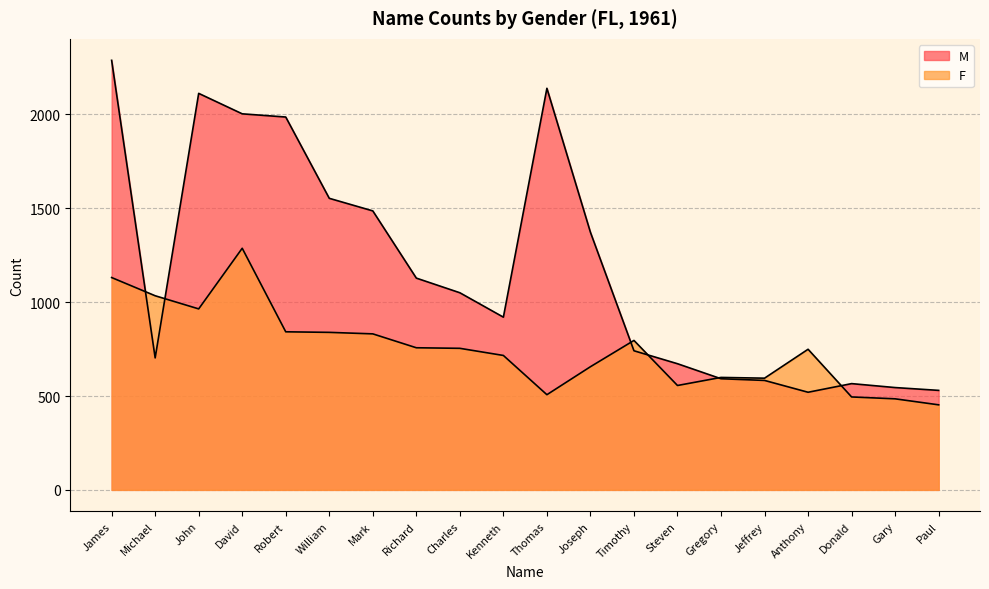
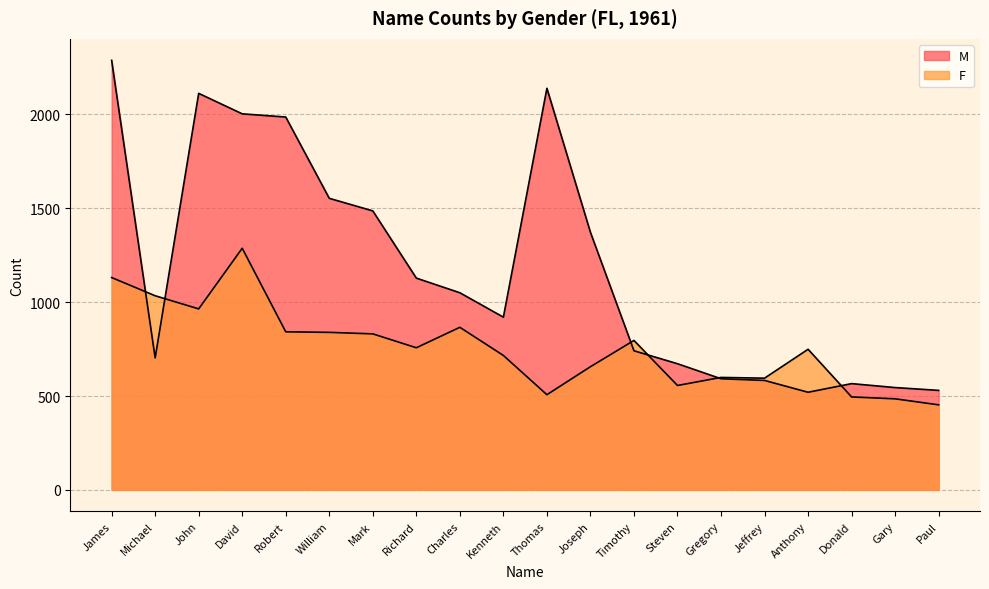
  {
    "M": {
      "James": 2290,
      "Michael": 700,
      "John": 2110,
      "David": 2000,
      "Robert": 1990,
      "William": 1550,
      "Mark": 1490,
      "Richard": 1130,
      "Charles": 1050,
      "Kenneth": 920,
      "Thomas": 2140,
      "Joseph": 1370,
      "Timothy": 740,
      "Steven": 670,
      "Anthony": 520,
      "Donald": 570,
      "Gary": 550,
      "Paul": 530
    },
    "F": {
      "James": 1130,
      "Michael": 1030,
      "John": 960,
      "David": 1290,
      "Robert": 840,
      "William": 840,
      "Mark": 830,
      "Richard": 760,
-     "Charles": 750,
+     "Charles": 870,
      "Kenneth": 720,
      "Thomas": 510,
      "Joseph": 660,
      "Timothy": 800,
      "Steven": 560,
      "Anthony": 750,
      "Donald": 500,
      "Gary": 490,
      "Paul": 450
    }
  }
